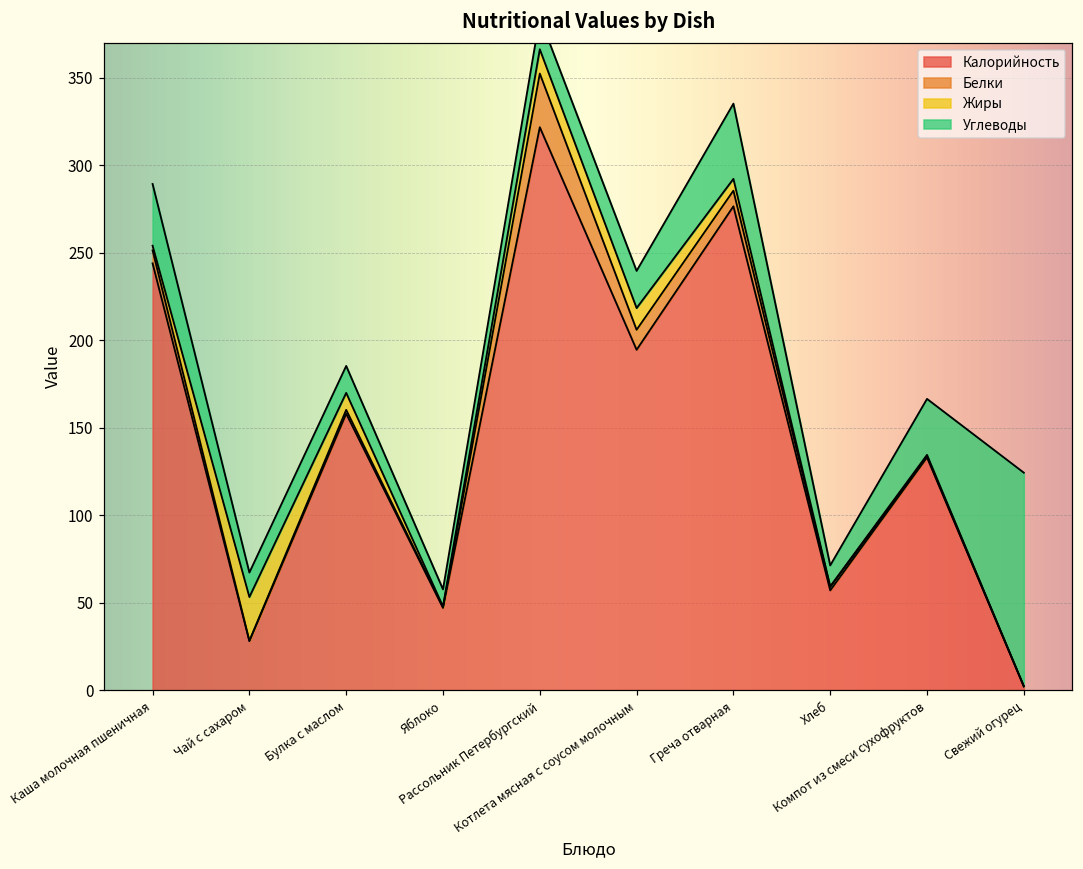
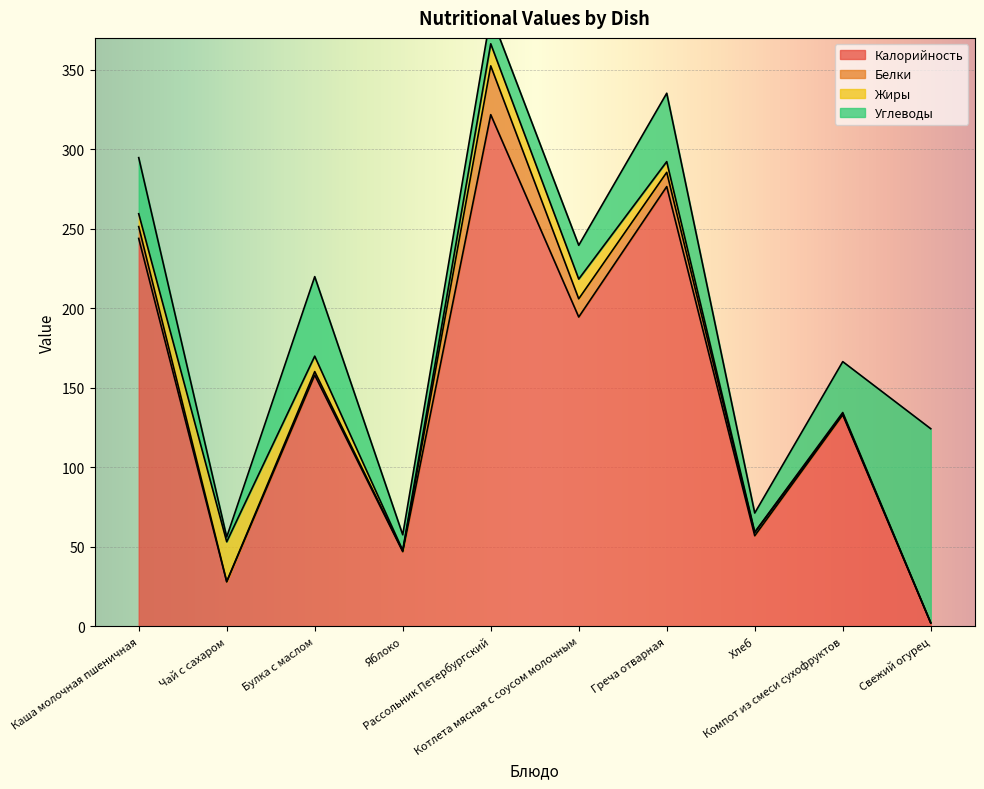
  {
    "Жиры": {
-     "Каша молочная пшеничная": 3,
+     "Каша молочная пшеничная": 8,
      "Чай с сахаром": 25,
      "Булка с маслом": 10,
      "Рассольник Петербургский": 14,
      "Котлета мясная с соусом молочным": 12,
      "Греча отварная": 7
    },
    "Углеводы": {
      "Каша молочная пшеничная": 35,
-     "Чай с сахаром": 14,
-     "Булка с маслом": 15,
+     "Чай с сахаром": 3,
+     "Булка с маслом": 50,
      "Яблоко": 10,
      "Котлета мясная с соусом молочным": 21,
      "Греча отварная": 43,
      "Хлеб": 12,
      "Компот из смеси сухофруктов": 32,
      "Свежий огурец": 122
    }
  }
